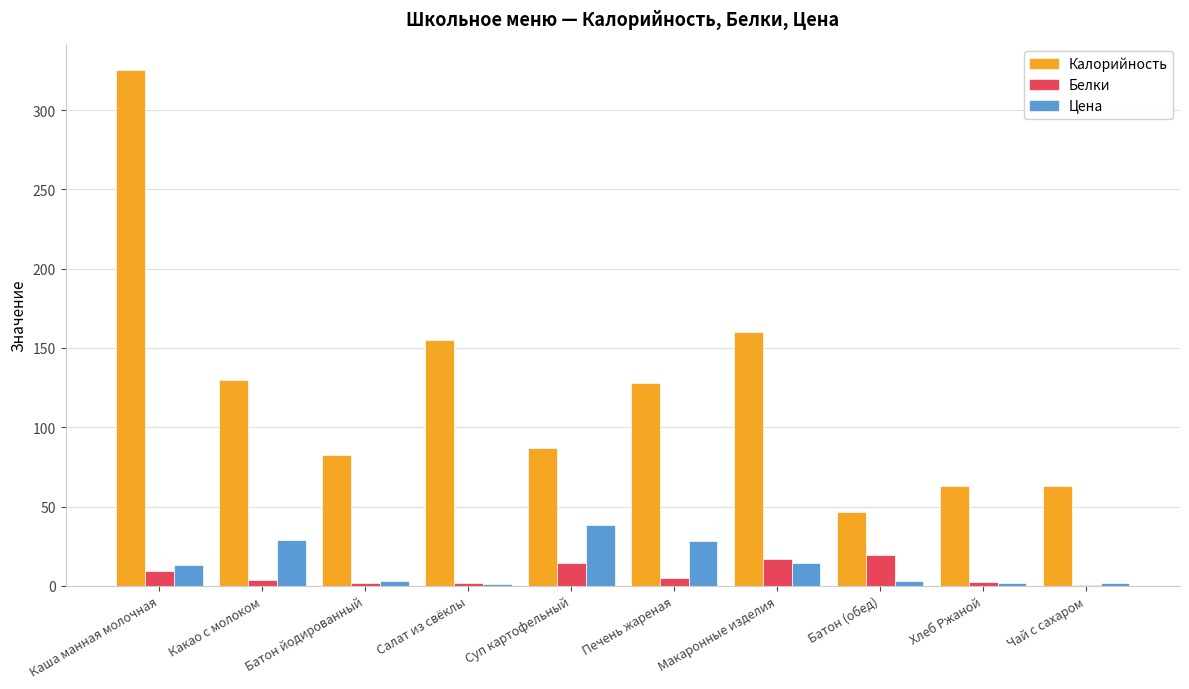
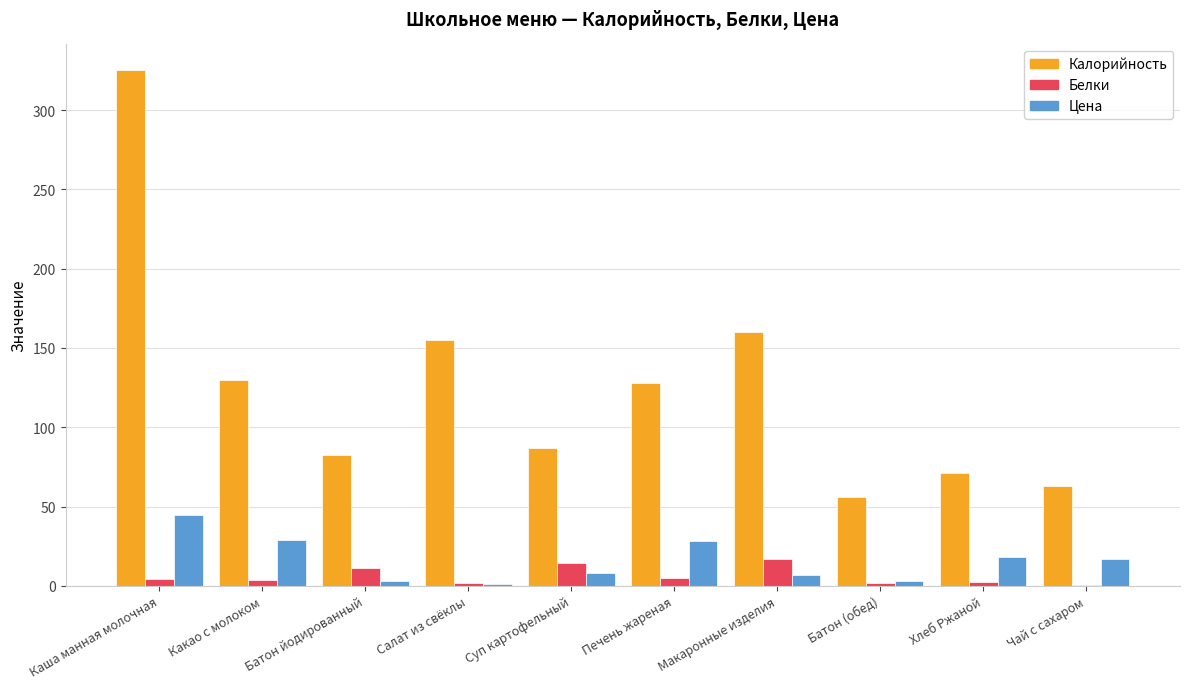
  {
    "Калорийность": {
      "Каша манная молочная": 325,
      "Какао с молоком": 130,
      "Батон йодированный": 82,
      "Салат из свёклы": 155,
      "Суп картофельный": 87,
      "Печень жареная": 128,
      "Макаронные изделия": 160,
-     "Батон (обед)": 47,
-     "Хлеб Ржаной": 63,
+     "Батон (обед)": 56,
+     "Хлеб Ржаной": 71,
      "Чай с сахаром": 63
    },
    "Белки": {
-     "Каша манная молочная": 9,
+     "Каша манная молочная": 4,
      "Какао с молоком": 4,
-     "Батон йодированный": 2,
+     "Батон йодированный": 11,
      "Салат из свёклы": 2,
      "Суп картофельный": 14,
      "Печень жареная": 5,
      "Макаронные изделия": 17,
-     "Батон (обед)": 19,
+     "Батон (обед)": 2,
      "Хлеб Ржаной": 2
    },
    "Цена": {
-     "Каша манная молочная": 13,
+     "Каша манная молочная": 45,
      "Какао с молоком": 29,
      "Батон йодированный": 3,
-     "Суп картофельный": 39,
+     "Суп картофельный": 8,
      "Печень жареная": 28,
-     "Макаронные изделия": 14,
+     "Макаронные изделия": 7,
      "Батон (обед)": 3,
-     "Хлеб Ржаной": 1,
-     "Чай с сахаром": 2
+     "Хлеб Ржаной": 18,
+     "Чай с сахаром": 17
    }
  }
